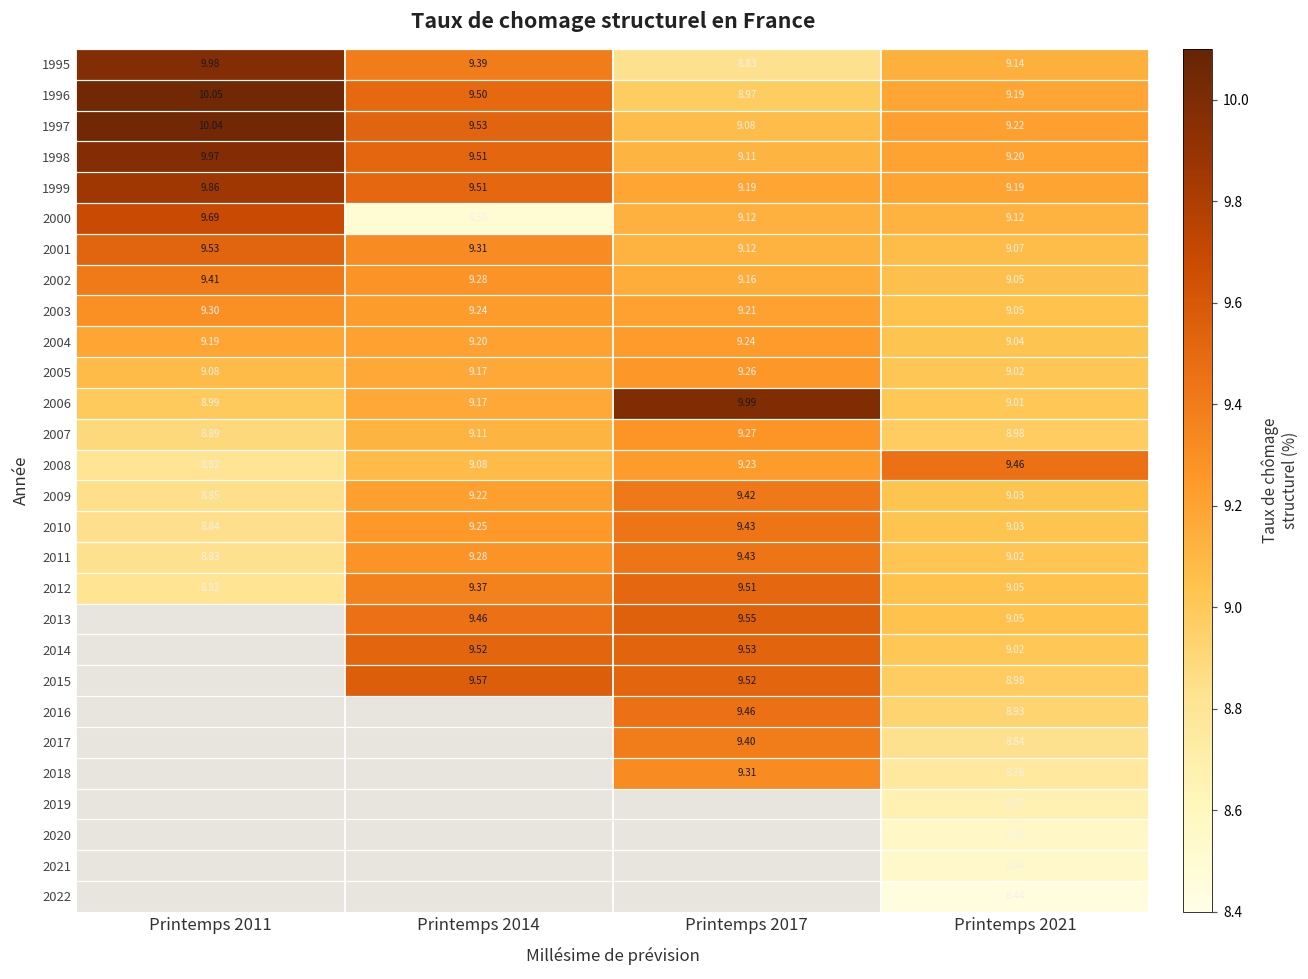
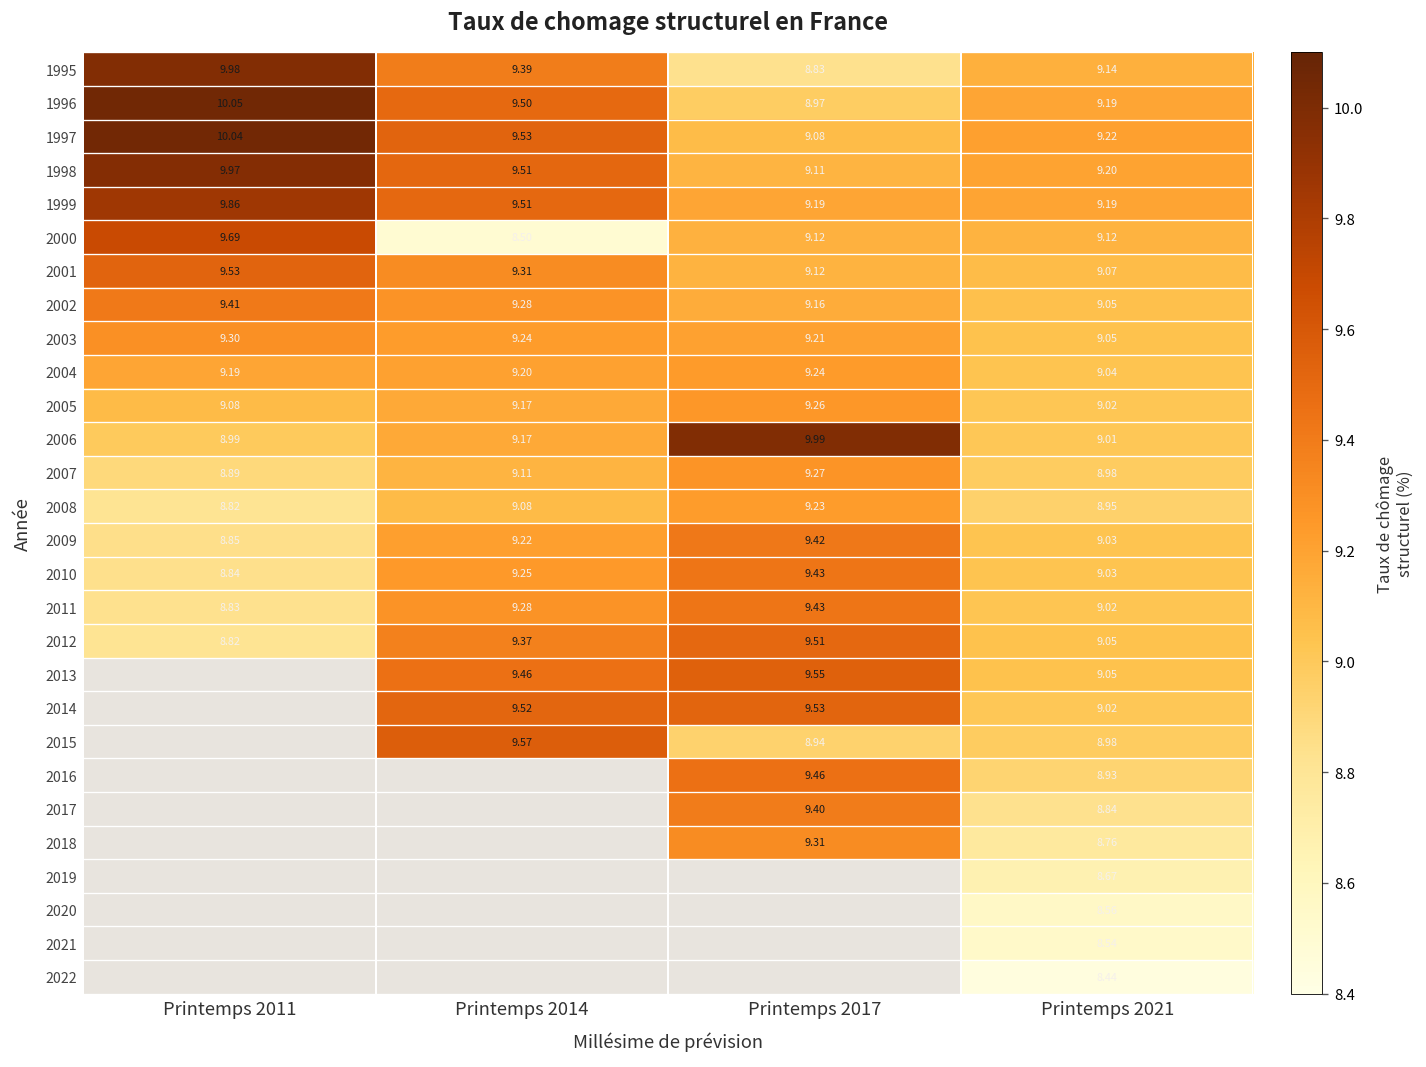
  {
    "1995": {
      "Printemps 2011": 9.98,
      "Printemps 2014": 9.39,
      "Printemps 2017": 8.83,
      "Printemps 2021": 9.14
    },
    "1996": {
      "Printemps 2011": 10.05,
      "Printemps 2014": 9.50,
      "Printemps 2017": 8.97,
      "Printemps 2021": 9.19
    },
    "1997": {
      "Printemps 2011": 10.04,
      "Printemps 2014": 9.53,
      "Printemps 2017": 9.08,
      "Printemps 2021": 9.22
    },
    "1998": {
      "Printemps 2011": 9.97,
      "Printemps 2014": 9.51,
      "Printemps 2017": 9.11,
      "Printemps 2021": 9.20
    },
    "1999": {
      "Printemps 2011": 9.86,
      "Printemps 2014": 9.51,
      "Printemps 2017": 9.19,
      "Printemps 2021": 9.19
    },
    "2000": {
      "Printemps 2011": 9.69,
      "Printemps 2017": 9.12,
      "Printemps 2021": 9.12
    },
    "2001": {
      "Printemps 2011": 9.53,
      "Printemps 2014": 9.31,
      "Printemps 2017": 9.12,
      "Printemps 2021": 9.07
    },
    "2002": {
      "Printemps 2011": 9.41,
      "Printemps 2014": 9.28,
      "Printemps 2017": 9.16,
      "Printemps 2021": 9.05
    },
    "2003": {
      "Printemps 2011": 9.30,
      "Printemps 2014": 9.24,
      "Printemps 2017": 9.21,
      "Printemps 2021": 9.05
    },
    "2004": {
      "Printemps 2011": 9.19,
      "Printemps 2014": 9.20,
      "Printemps 2017": 9.24,
      "Printemps 2021": 9.04
    },
    "2005": {
      "Printemps 2011": 9.08,
      "Printemps 2014": 9.17,
      "Printemps 2017": 9.26,
      "Printemps 2021": 9.02
    },
    "2006": {
      "Printemps 2011": 8.99,
      "Printemps 2014": 9.17,
      "Printemps 2017": 9.99,
      "Printemps 2021": 9.01
    },
    "2007": {
      "Printemps 2011": 8.89,
      "Printemps 2014": 9.11,
      "Printemps 2017": 9.27,
      "Printemps 2021": 8.98
    },
    "2008": {
      "Printemps 2011": 8.82,
      "Printemps 2014": 9.08,
      "Printemps 2017": 9.23,
-     "Printemps 2021": 9.46
+     "Printemps 2021": 8.95
    },
    "2009": {
      "Printemps 2011": 8.85,
      "Printemps 2014": 9.22,
      "Printemps 2017": 9.42,
      "Printemps 2021": 9.03
    },
    "2010": {
      "Printemps 2011": 8.84,
      "Printemps 2014": 9.25,
      "Printemps 2017": 9.43,
      "Printemps 2021": 9.03
    },
    "2011": {
      "Printemps 2011": 8.83,
      "Printemps 2014": 9.28,
      "Printemps 2017": 9.43,
      "Printemps 2021": 9.02
    },
    "2012": {
      "Printemps 2011": 8.82,
      "Printemps 2014": 9.37,
      "Printemps 2017": 9.51,
      "Printemps 2021": 9.05
    },
    "2013": {
      "Printemps 2014": 9.46,
      "Printemps 2017": 9.55,
      "Printemps 2021": 9.05
    },
    "2014": {
      "Printemps 2014": 9.52,
      "Printemps 2017": 9.53,
      "Printemps 2021": 9.02
    },
    "2015": {
      "Printemps 2014": 9.57,
-     "Printemps 2017": 9.52,
+     "Printemps 2017": 8.94,
      "Printemps 2021": 8.98
    },
    "2016": {
      "Printemps 2017": 9.46,
      "Printemps 2021": 8.93
    },
    "2017": {
      "Printemps 2017": 9.40,
      "Printemps 2021": 8.84
    },
    "2018": {
      "Printemps 2017": 9.31,
      "Printemps 2021": 8.76
    },
    "2019": {
      "Printemps 2021": 8.67
    }
  }
